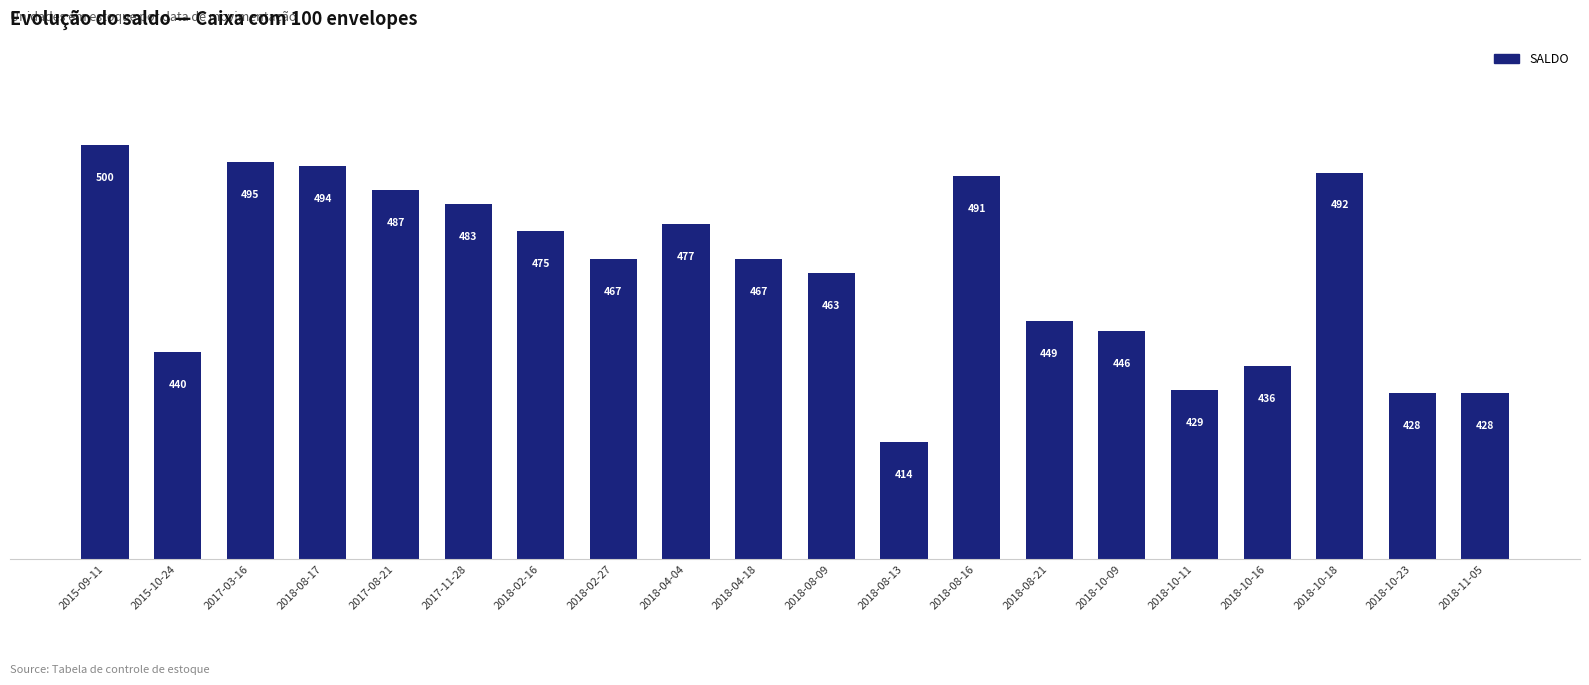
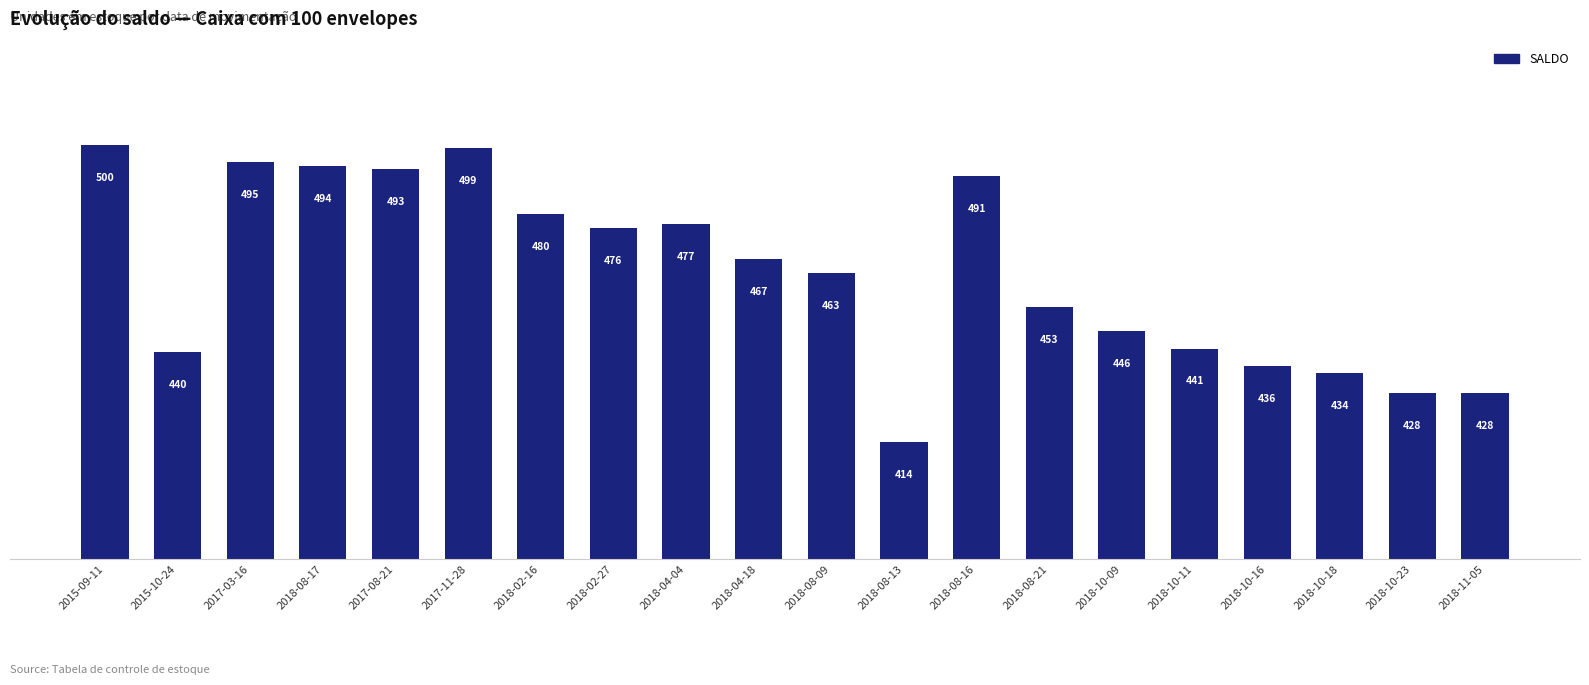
  {
    "2015-09-11": 500,
    "2015-10-24": 440,
    "2017-03-16": 495,
    "2018-08-17": 494,
-   "2017-08-21": 487,
-   "2017-11-28": 483,
-   "2018-02-16": 475,
-   "2018-02-27": 467,
+   "2017-08-21": 493,
+   "2017-11-28": 499,
+   "2018-02-16": 480,
+   "2018-02-27": 476,
    "2018-04-04": 477,
    "2018-04-18": 467,
    "2018-08-09": 463,
    "2018-08-13": 414,
    "2018-08-16": 491,
-   "2018-08-21": 449,
+   "2018-08-21": 453,
    "2018-10-09": 446,
-   "2018-10-11": 429,
+   "2018-10-11": 441,
    "2018-10-16": 436,
-   "2018-10-18": 492,
+   "2018-10-18": 434,
    "2018-10-23": 428,
    "2018-11-05": 428
  }
